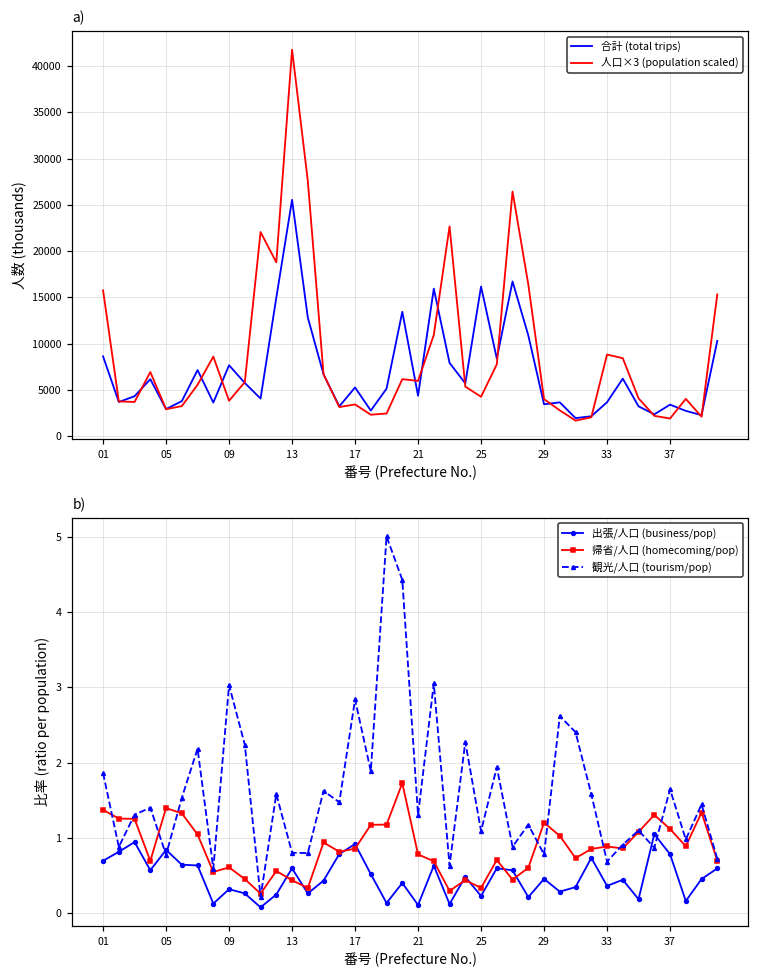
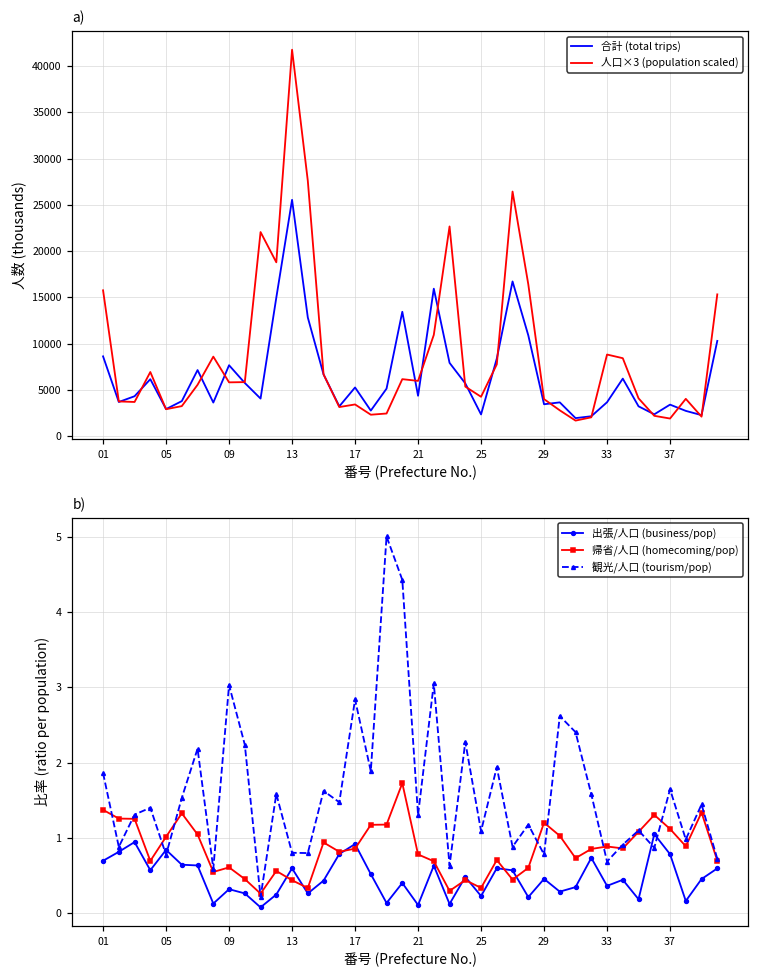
  {
    "a)": {
      "合計 (total trips)": {
        "01": 9000,
        "09": 8000,
        "13": 26000,
        "17": 5000,
        "21": 4000,
-       "25": 16000,
+       "25": 2000,
        "29": 3000,
        "33": 4000,
        "37": 3000
      },
      "人口×3 (population scaled)": {
        "01": 16000,
-       "09": 4000,
+       "09": 6000,
        "13": 42000,
        "17": 3000,
        "21": 6000,
        "25": 4000,
        "29": 4000,
        "33": 9000,
        "37": 2000
      }
    },
    "b)": {
      "帰省/人口 (homecoming/pop)": {
        "01": 1.4,
-       "05": 1.4,
+       "05": 1.0,
        "09": 0.6,
        "13": 0.4,
        "17": 0.9,
        "21": 0.8,
        "25": 0.3,
        "29": 1.2,
        "33": 0.9,
        "37": 1.1
      }
    }
  }
